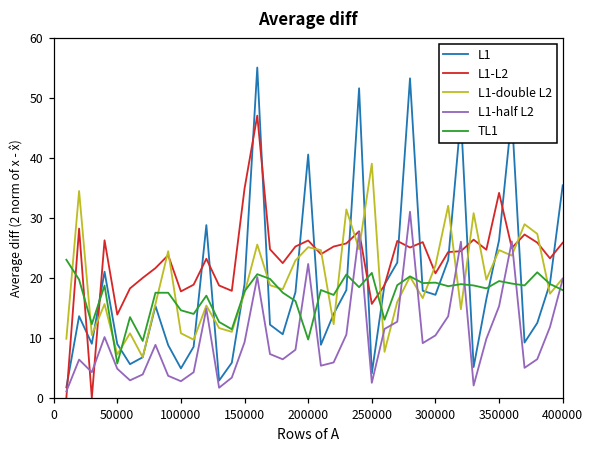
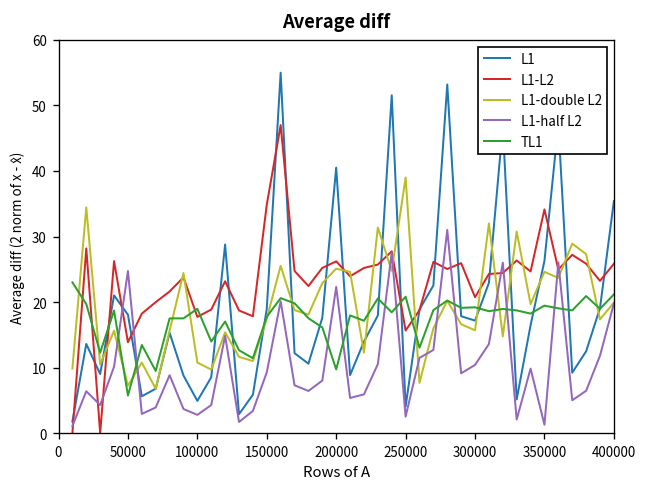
  {
    "L1": {
-     "50000": 9,
+     "50000": 18,
      "100000": 5,
      "150000": 19,
      "200000": 41,
      "250000": 4,
      "300000": 17,
      "350000": 26,
      "400000": 35
    },
    "L1-L2": {
      "50000": 14,
      "100000": 18,
      "150000": 35,
      "200000": 26,
      "250000": 16,
      "300000": 21,
      "350000": 34,
      "400000": 26
    },
    "L1-double L2": {
      "50000": 7,
      "100000": 11,
      "200000": 25,
      "250000": 39,
-     "300000": 22,
+     "300000": 16,
      "350000": 25
    },
    "L1-half L2": {
-     "50000": 5,
+     "50000": 25,
      "100000": 3,
      "150000": 9,
      "200000": 22,
      "250000": 3,
      "300000": 10,
-     "350000": 15
+     "350000": 1
    },
    "TL1": {
      "50000": 6,
-     "100000": 15,
+     "100000": 19,
      "200000": 10,
      "250000": 21,
      "300000": 19,
      "350000": 19,
-     "400000": 18
+     "400000": 21
    }
  }
